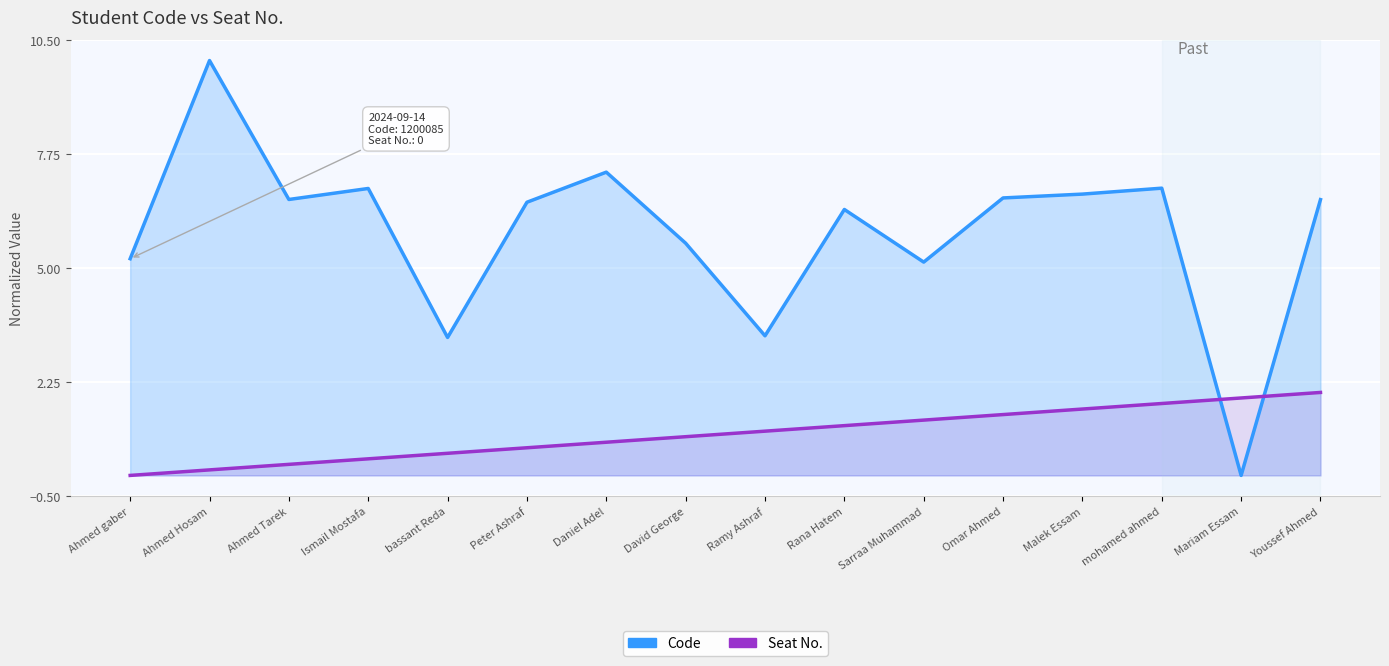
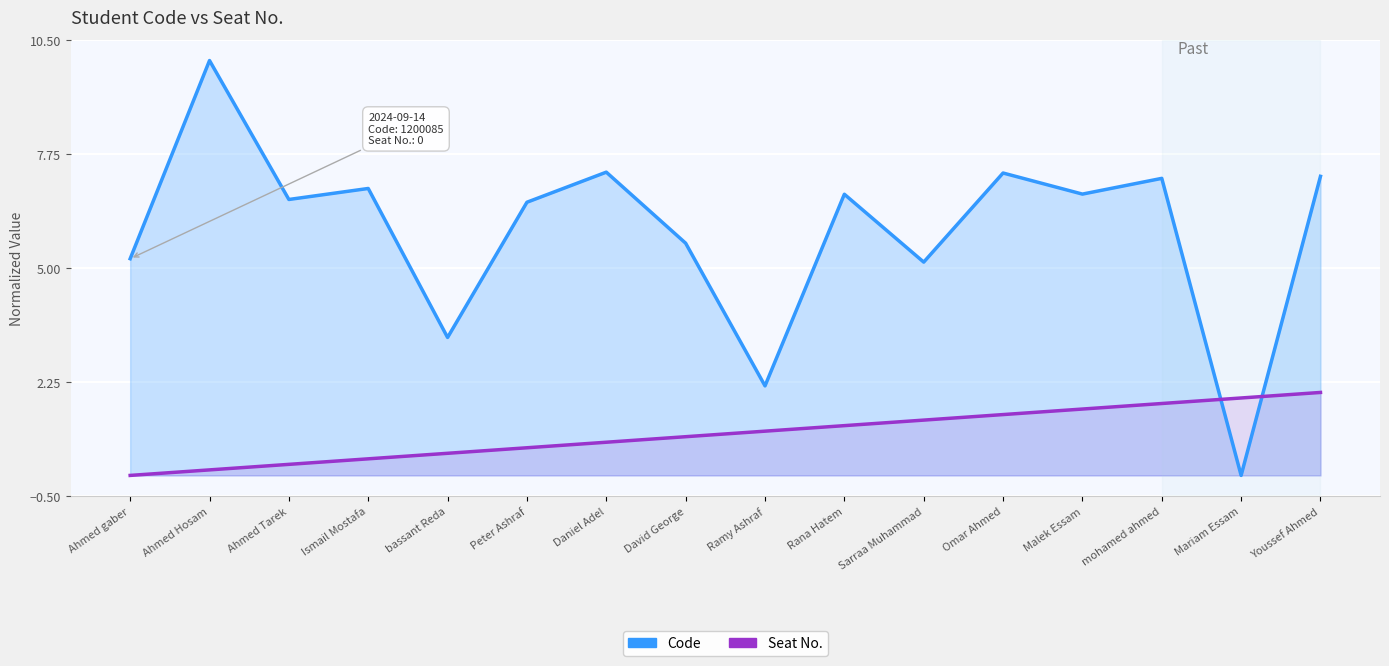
  {
    "Code": {
      "Ahmed gaber": 5.2,
      "Ahmed Hosam": 10.0,
      "bassant Reda": 3.3,
      "Peter Ashraf": 6.6,
      "Daniel Adel": 7.3,
      "David George": 5.6,
-     "Ramy Ashraf": 3.4,
-     "Rana Hatem": 6.4,
+     "Ramy Ashraf": 2.2,
+     "Rana Hatem": 6.8,
      "Sarraa Muhammad": 5.1,
-     "Omar Ahmed": 6.7,
+     "Omar Ahmed": 7.3,
      "Malek Essam": 6.8,
-     "mohamed ahmed": 6.9,
+     "mohamed ahmed": 7.2,
      "Mariam Essam": 0.0,
-     "Youssef Ahmed": 6.6
+     "Youssef Ahmed": 7.2
    },
    "Seat No.": {
      "Ahmed gaber": 0.0,
      "Ahmed Hosam": 0.1,
      "Ahmed Tarek": 0.3,
      "Ismail Mostafa": 0.4,
      "bassant Reda": 0.5,
      "Peter Ashraf": 0.7,
      "Daniel Adel": 0.8,
      "David George": 0.9,
      "Ramy Ashraf": 1.1,
      "Rana Hatem": 1.2,
      "Sarraa Muhammad": 1.3,
      "Omar Ahmed": 1.5,
      "Malek Essam": 1.6,
      "mohamed ahmed": 1.7,
      "Mariam Essam": 1.9,
      "Youssef Ahmed": 2.0
    }
  }
